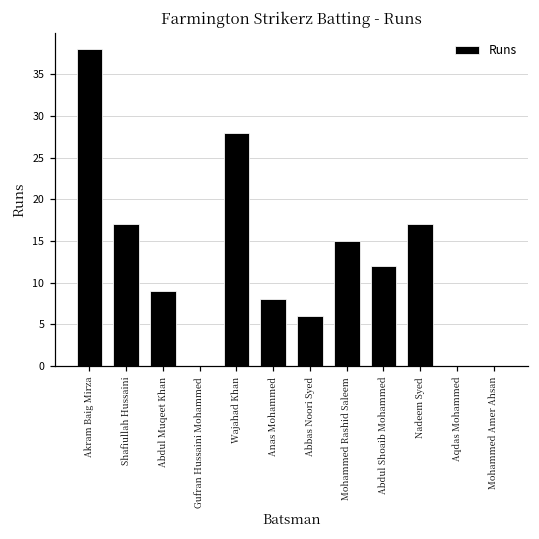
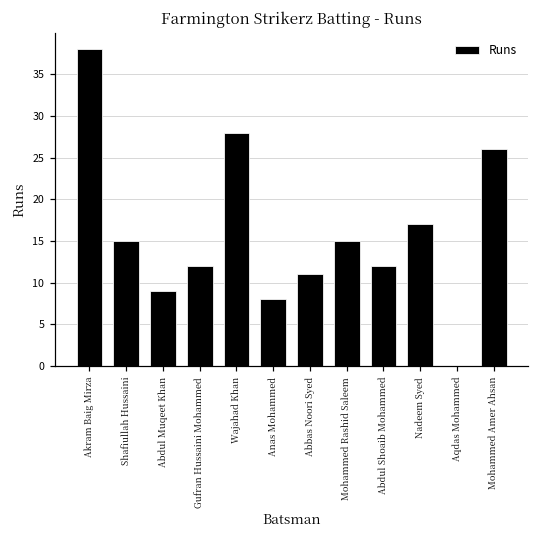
  {
    "Akram Baig Mirza": 38,
-   "Shafiullah Hussaini": 17,
+   "Shafiullah Hussaini": 15,
    "Abdul Muqeet Khan": 9,
-   "Gufran Hussaini Mohammed": 0,
+   "Gufran Hussaini Mohammed": 12,
    "Wajahad Khan": 28,
    "Anas Mohammed": 8,
-   "Abbas Noori Syed": 6,
+   "Abbas Noori Syed": 11,
    "Mohammed Rashid Saleem": 15,
    "Abdul Shoaib Mohammed": 12,
    "Nadeem Syed": 17,
    "Aqdas Mohammed": 0,
-   "Mohammed Amer Ahsan": 0
+   "Mohammed Amer Ahsan": 26
  }
